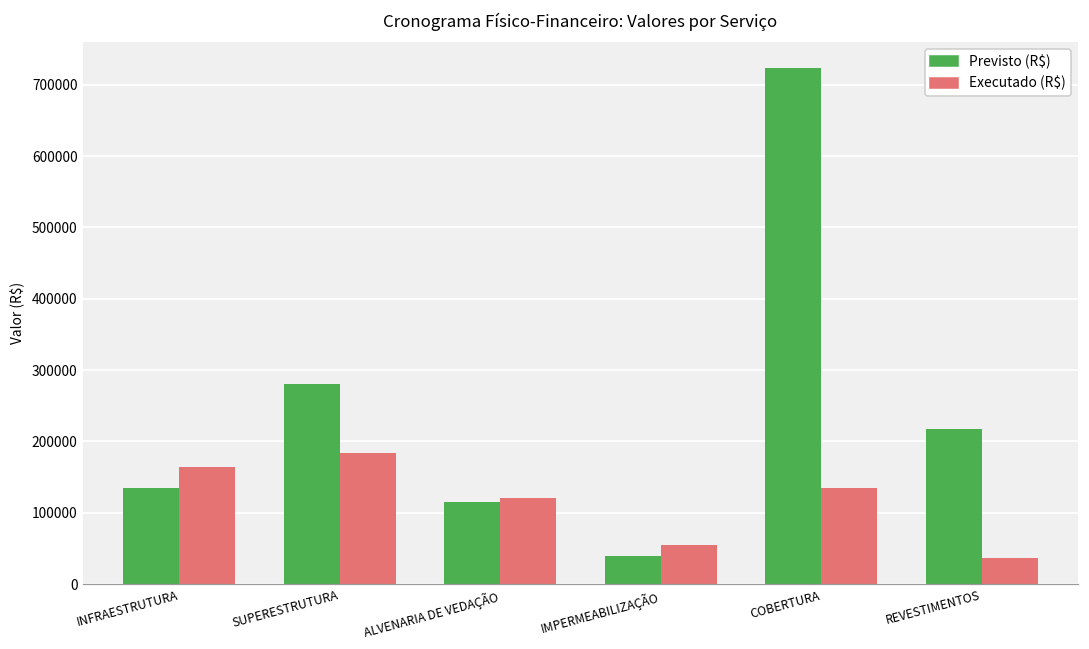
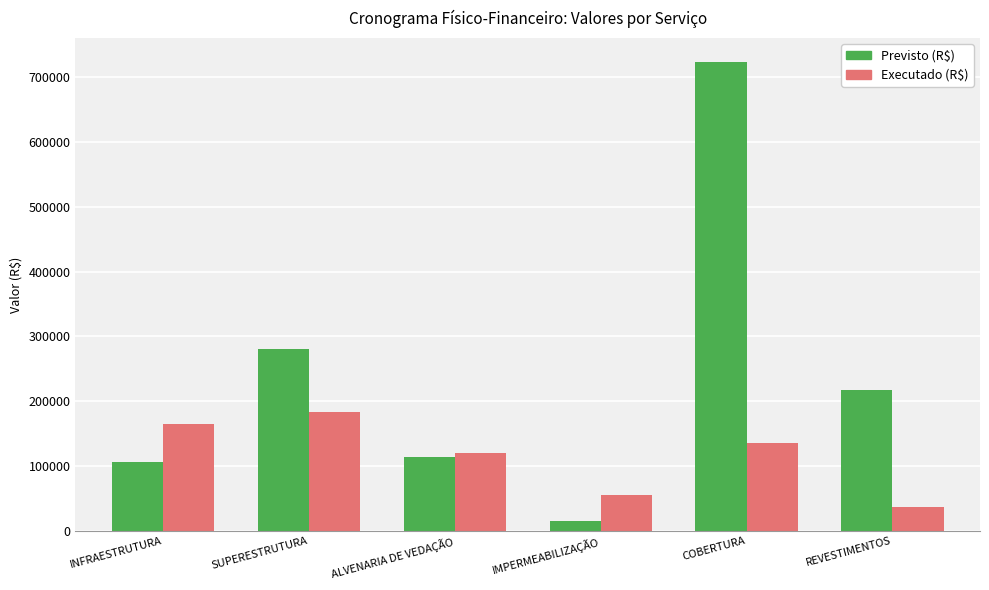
  {
    "Previsto (R$)": {
-     "INFRAESTRUTURA": 130000,
+     "INFRAESTRUTURA": 110000,
      "SUPERESTRUTURA": 280000,
      "ALVENARIA DE VEDAÇÃO": 110000,
-     "IMPERMEABILIZAÇÃO": 40000,
+     "IMPERMEABILIZAÇÃO": 20000,
      "COBERTURA": 720000,
      "REVESTIMENTOS": 220000
    },
    "Executado (R$)": {
      "INFRAESTRUTURA": 160000,
      "SUPERESTRUTURA": 180000,
      "ALVENARIA DE VEDAÇÃO": 120000,
      "IMPERMEABILIZAÇÃO": 60000,
      "COBERTURA": 140000,
      "REVESTIMENTOS": 40000
    }
  }
